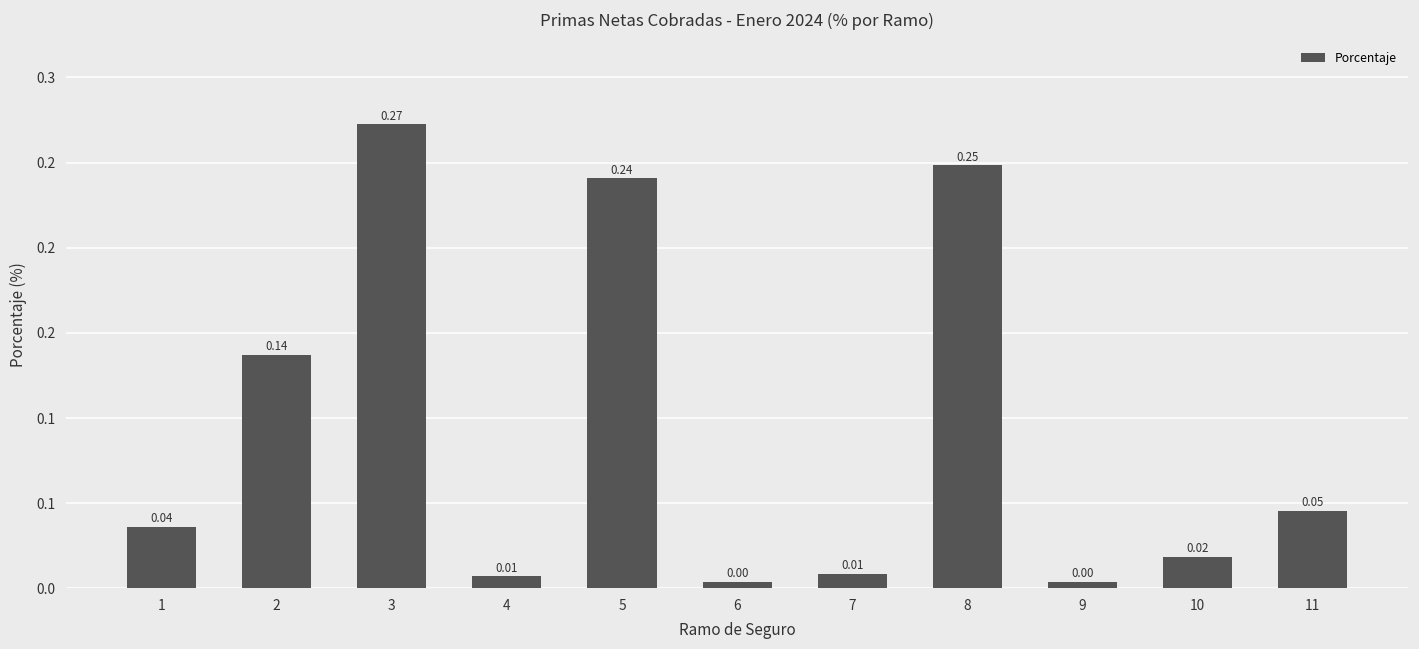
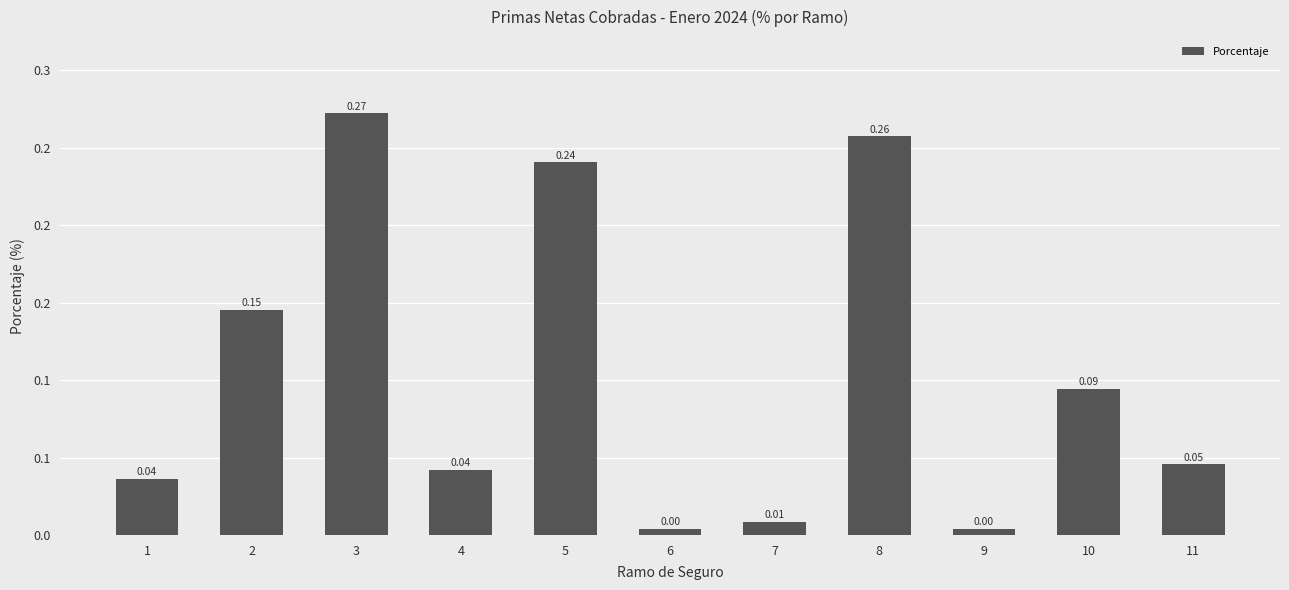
  {
    "1": 0.04,
-   "2": 0.14,
+   "2": 0.15,
    "3": 0.27,
-   "4": 0.01,
+   "4": 0.04,
    "5": 0.24,
    "6": 0.00,
    "7": 0.01,
-   "8": 0.25,
+   "8": 0.26,
    "9": 0.00,
-   "10": 0.02,
+   "10": 0.09,
    "11": 0.05
  }
